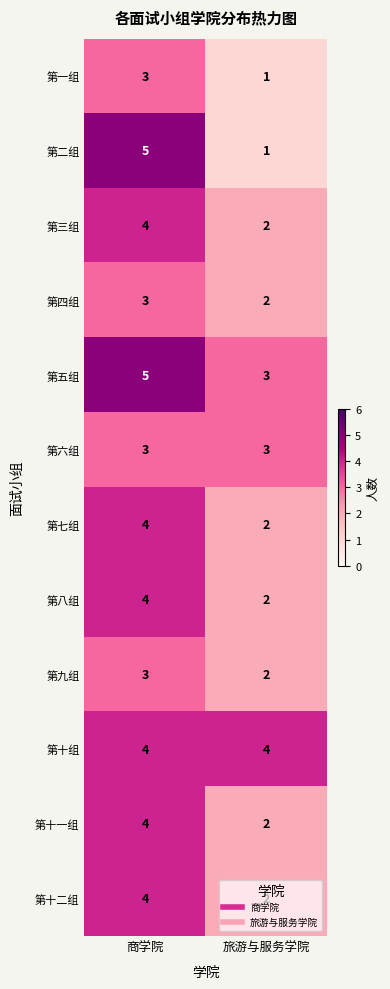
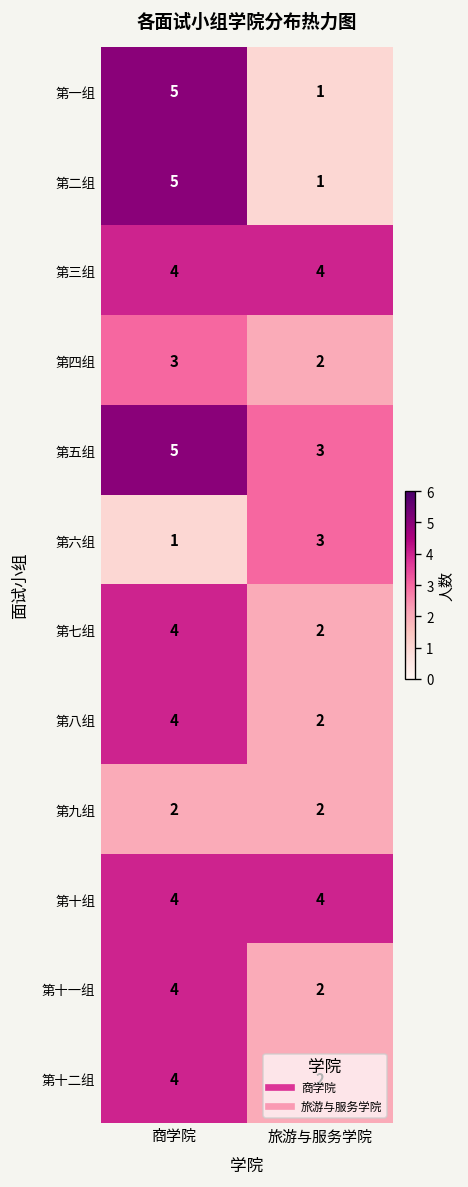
  {
    "第一组": {
-     "商学院": 3,
+     "商学院": 5,
      "旅游与服务学院": 1
    },
    "第二组": {
      "商学院": 5,
      "旅游与服务学院": 1
    },
    "第三组": {
      "商学院": 4,
-     "旅游与服务学院": 2
+     "旅游与服务学院": 4
    },
    "第四组": {
      "商学院": 3,
      "旅游与服务学院": 2
    },
    "第五组": {
      "商学院": 5,
      "旅游与服务学院": 3
    },
    "第六组": {
-     "商学院": 3,
+     "商学院": 1,
      "旅游与服务学院": 3
    },
    "第七组": {
      "商学院": 4,
      "旅游与服务学院": 2
    },
    "第八组": {
      "商学院": 4,
      "旅游与服务学院": 2
    },
    "第九组": {
-     "商学院": 3,
+     "商学院": 2,
      "旅游与服务学院": 2
    },
    "第十组": {
      "商学院": 4,
      "旅游与服务学院": 4
    },
    "第十一组": {
      "商学院": 4,
      "旅游与服务学院": 2
    },
    "第十二组": {
      "商学院": 4
    }
  }
